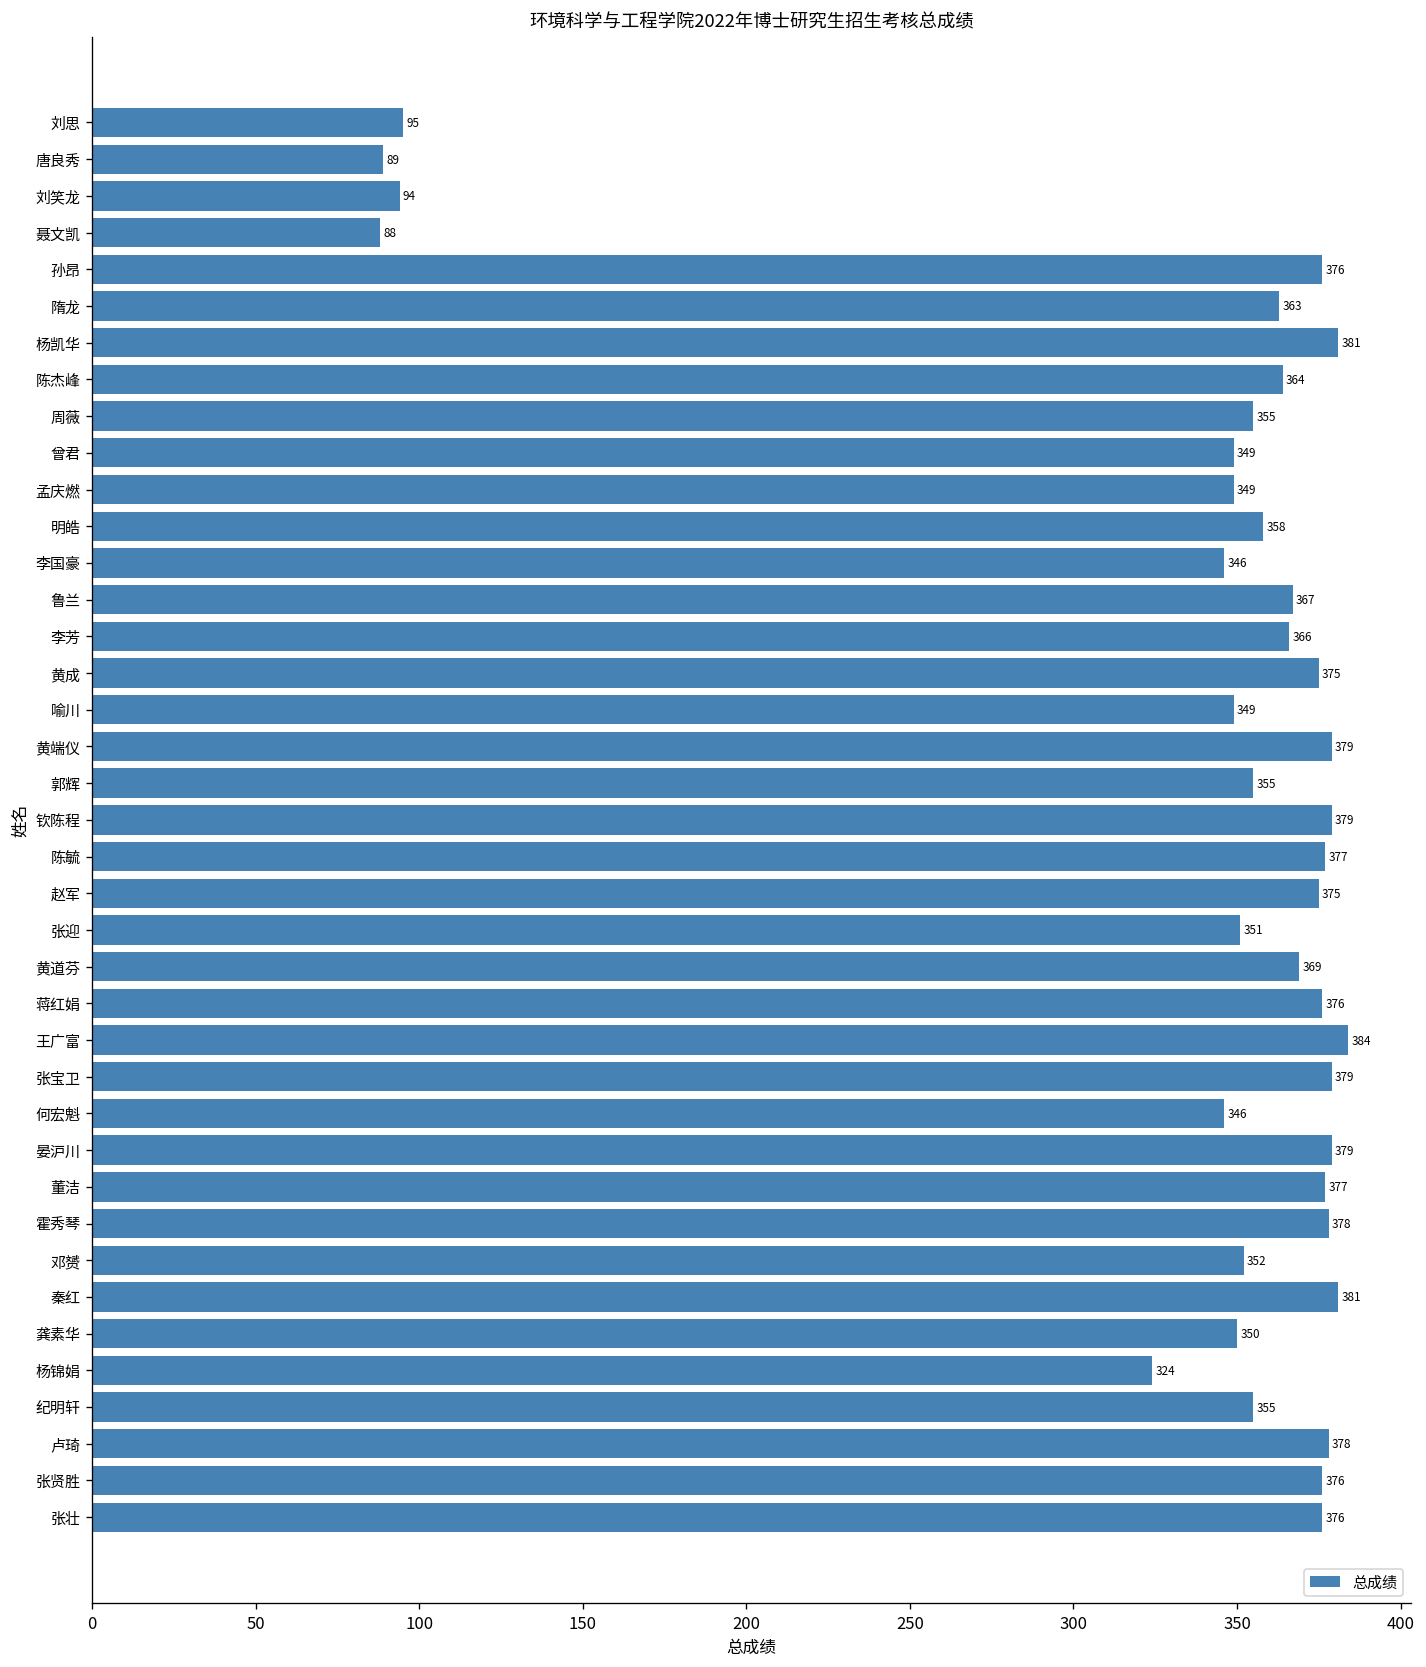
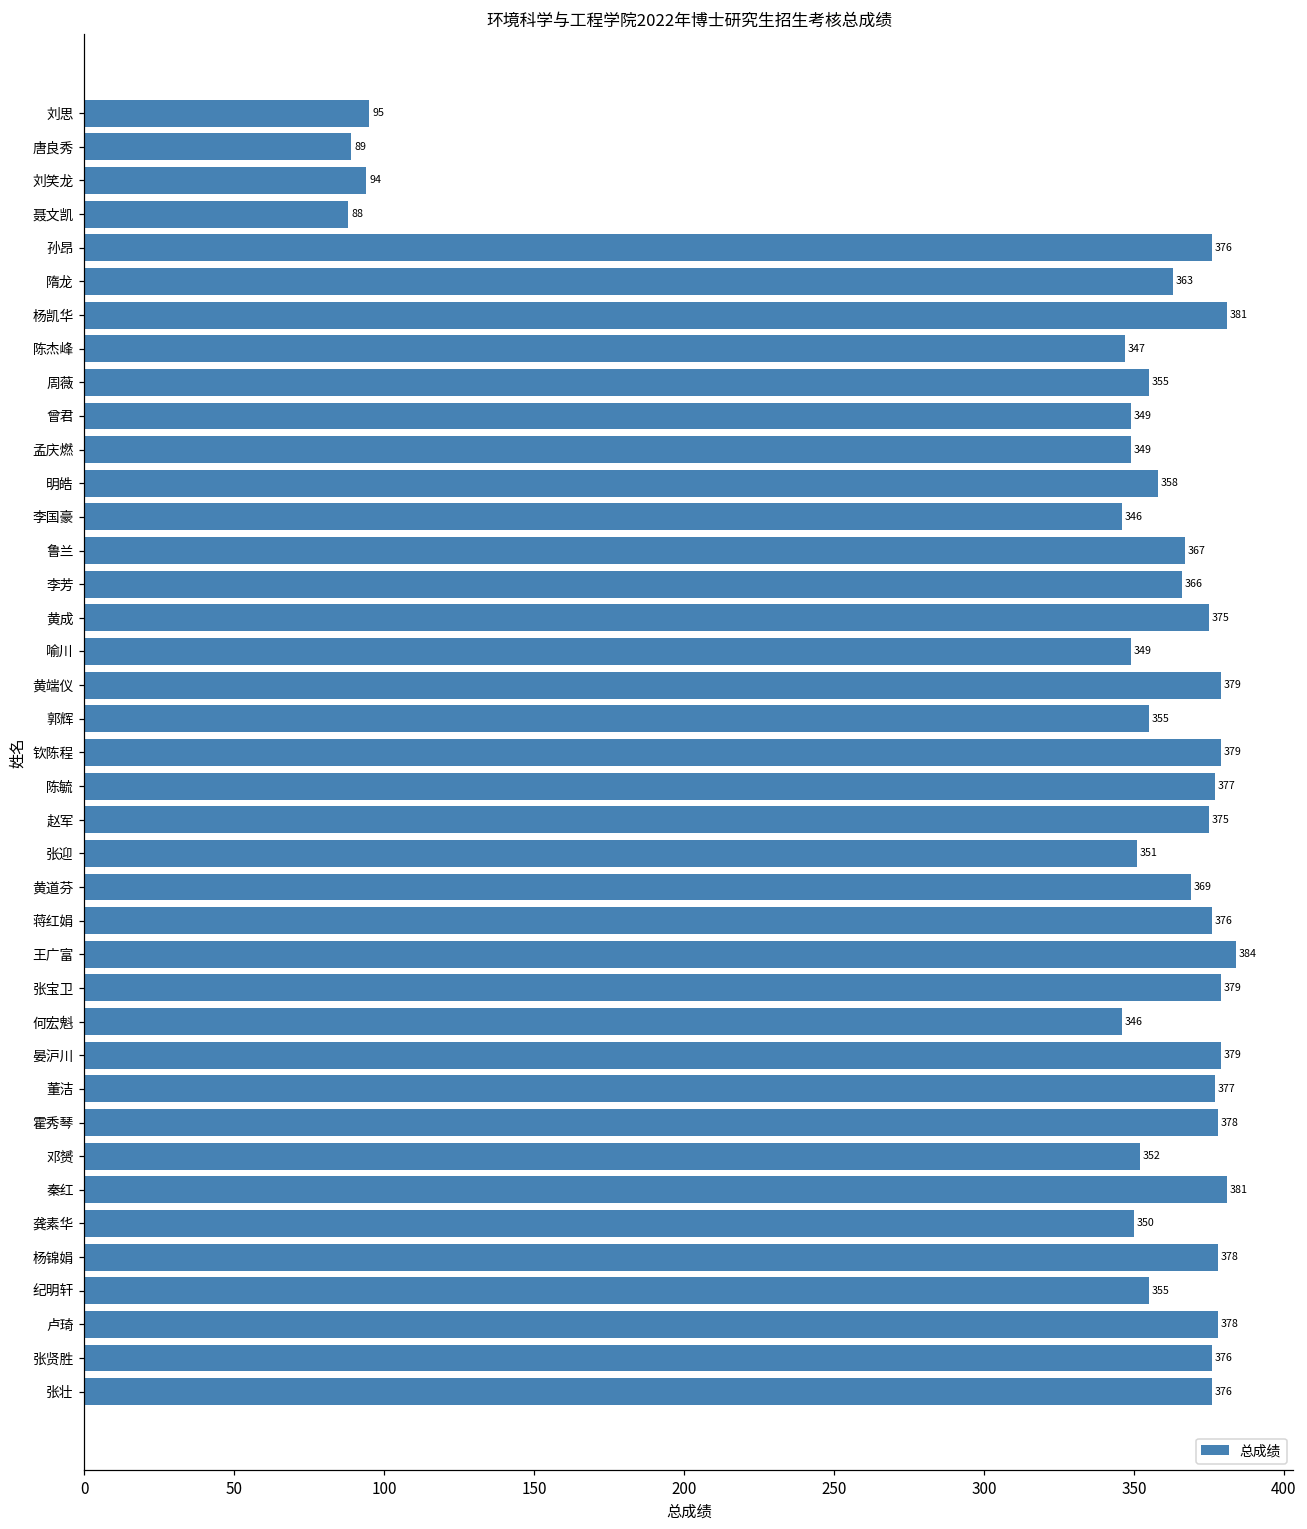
  {
    "刘思": 95,
    "唐良秀": 89,
    "刘笑龙": 94,
    "聂文凯": 88,
    "孙昂": 376,
    "隋龙": 363,
    "杨凯华": 381,
-   "陈杰峰": 364,
+   "陈杰峰": 347,
    "周薇": 355,
    "曾君": 349,
    "孟庆燃": 349,
    "明皓": 358,
    "李国豪": 346,
    "鲁兰": 367,
    "李芳": 366,
    "黄成": 375,
    "喻川": 349,
    "黄端仪": 379,
    "郭辉": 355,
    "钦陈程": 379,
    "陈毓": 377,
    "赵军": 375,
    "张迎": 351,
    "黄道芬": 369,
    "蒋红娟": 376,
    "王广富": 384,
    "张宝卫": 379,
    "何宏魁": 346,
    "晏沪川": 379,
    "董洁": 377,
    "霍秀琴": 378,
    "邓赟": 352,
    "秦红": 381,
    "龚素华": 350,
-   "杨锦娟": 324,
+   "杨锦娟": 378,
    "纪明轩": 355,
    "卢琦": 378,
    "张贤胜": 376,
    "张壮": 376
  }
